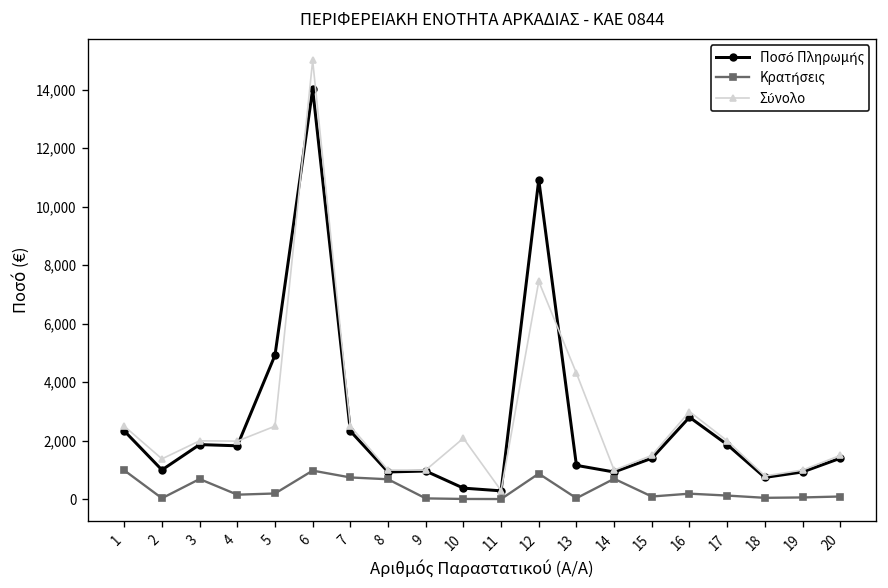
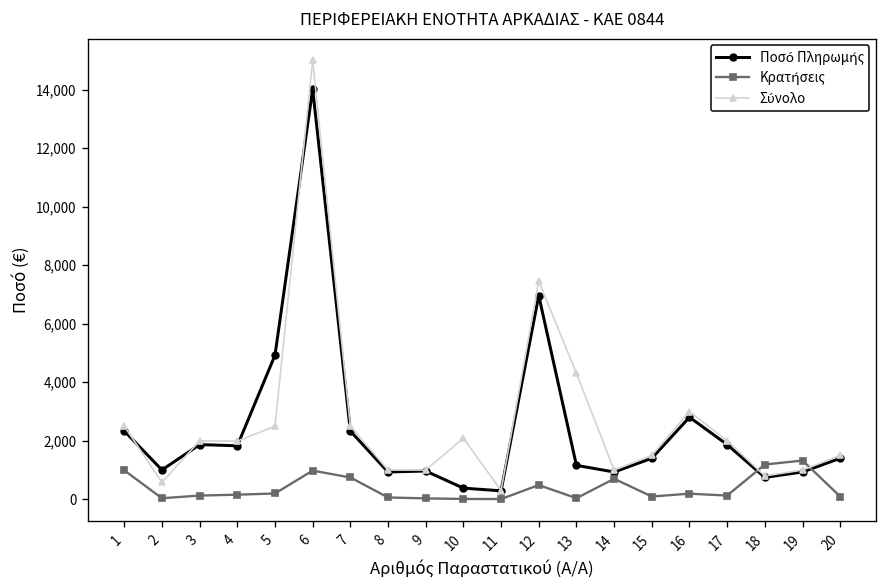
  {
    "Ποσό Πληρωμής": {
      "1": "2,300",
      "2": "1,000",
      "3": "1,900",
      "4": "1,800",
      "5": "4,900",
      "6": "14,000",
      "7": "2,300",
      "10": "400",
-     "12": "10,900",
+     "12": "7,000",
      "13": "1,200",
      "16": "2,800",
      "17": "1,900"
    },
    "Κρατήσεις": {
      "1": "1,000",
      "2": "0",
-     "3": "700",
+     "3": "100",
      "4": "200",
      "5": "200",
      "6": "1,000",
      "7": "700",
-     "8": "700",
+     "8": "100",
      "9": "0",
      "10": "0",
      "11": "0",
-     "12": "900",
+     "12": "500",
      "13": "0",
      "14": "700",
      "15": "100",
      "16": "200",
      "17": "100",
-     "18": "100",
-     "19": "100",
+     "18": "1,200",
+     "19": "1,300",
      "20": "100"
    },
    "Σύνολο": {
      "1": "2,500",
-     "2": "1,400",
+     "2": "600",
      "3": "2,000",
      "4": "2,000",
      "5": "2,500",
      "6": "15,000",
      "7": "2,500",
      "10": "2,100",
      "12": "7,500",
      "13": "4,300",
      "16": "3,000",
      "17": "2,000"
    }
  }
